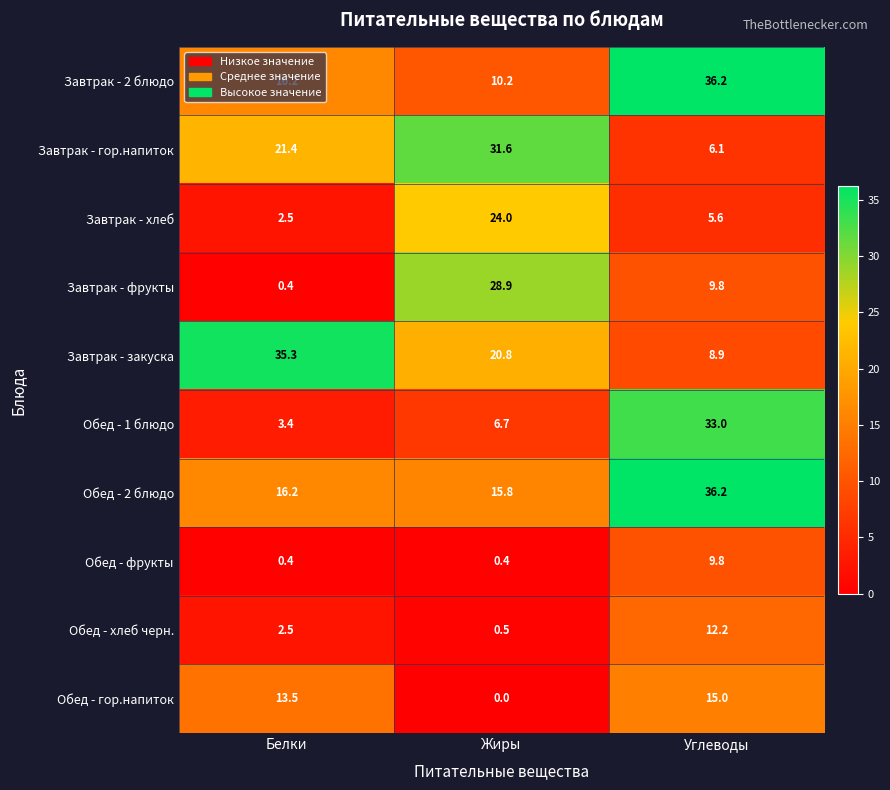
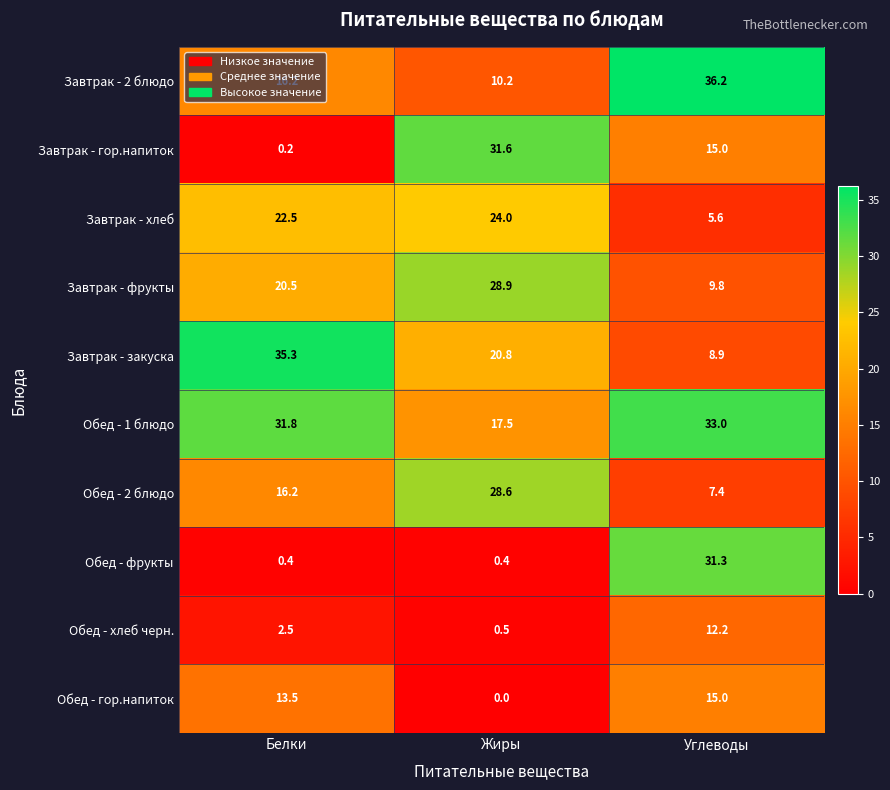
  {
    "Завтрак - 2 блюдо": {
      "Жиры": 10.2,
      "Углеводы": 36.2
    },
    "Завтрак - гор.напиток": {
-     "Белки": 21.4,
+     "Белки": 0.2,
      "Жиры": 31.6,
-     "Углеводы": 6.1
+     "Углеводы": 15.0
    },
    "Завтрак - хлеб": {
-     "Белки": 2.5,
+     "Белки": 22.5,
      "Жиры": 24.0,
      "Углеводы": 5.6
    },
    "Завтрак - фрукты": {
-     "Белки": 0.4,
+     "Белки": 20.5,
      "Жиры": 28.9,
      "Углеводы": 9.8
    },
    "Завтрак - закуска": {
      "Белки": 35.3,
      "Жиры": 20.8,
      "Углеводы": 8.9
    },
    "Обед - 1 блюдо": {
-     "Белки": 3.4,
-     "Жиры": 6.7,
+     "Белки": 31.8,
+     "Жиры": 17.5,
      "Углеводы": 33.0
    },
    "Обед - 2 блюдо": {
      "Белки": 16.2,
-     "Жиры": 15.8,
-     "Углеводы": 36.2
+     "Жиры": 28.6,
+     "Углеводы": 7.4
    },
    "Обед - фрукты": {
      "Белки": 0.4,
      "Жиры": 0.4,
-     "Углеводы": 9.8
+     "Углеводы": 31.3
    },
    "Обед - хлеб черн.": {
      "Белки": 2.5,
      "Жиры": 0.5,
      "Углеводы": 12.2
    },
    "Обед - гор.напиток": {
      "Белки": 13.5,
      "Жиры": 0.0,
      "Углеводы": 15.0
    }
  }
